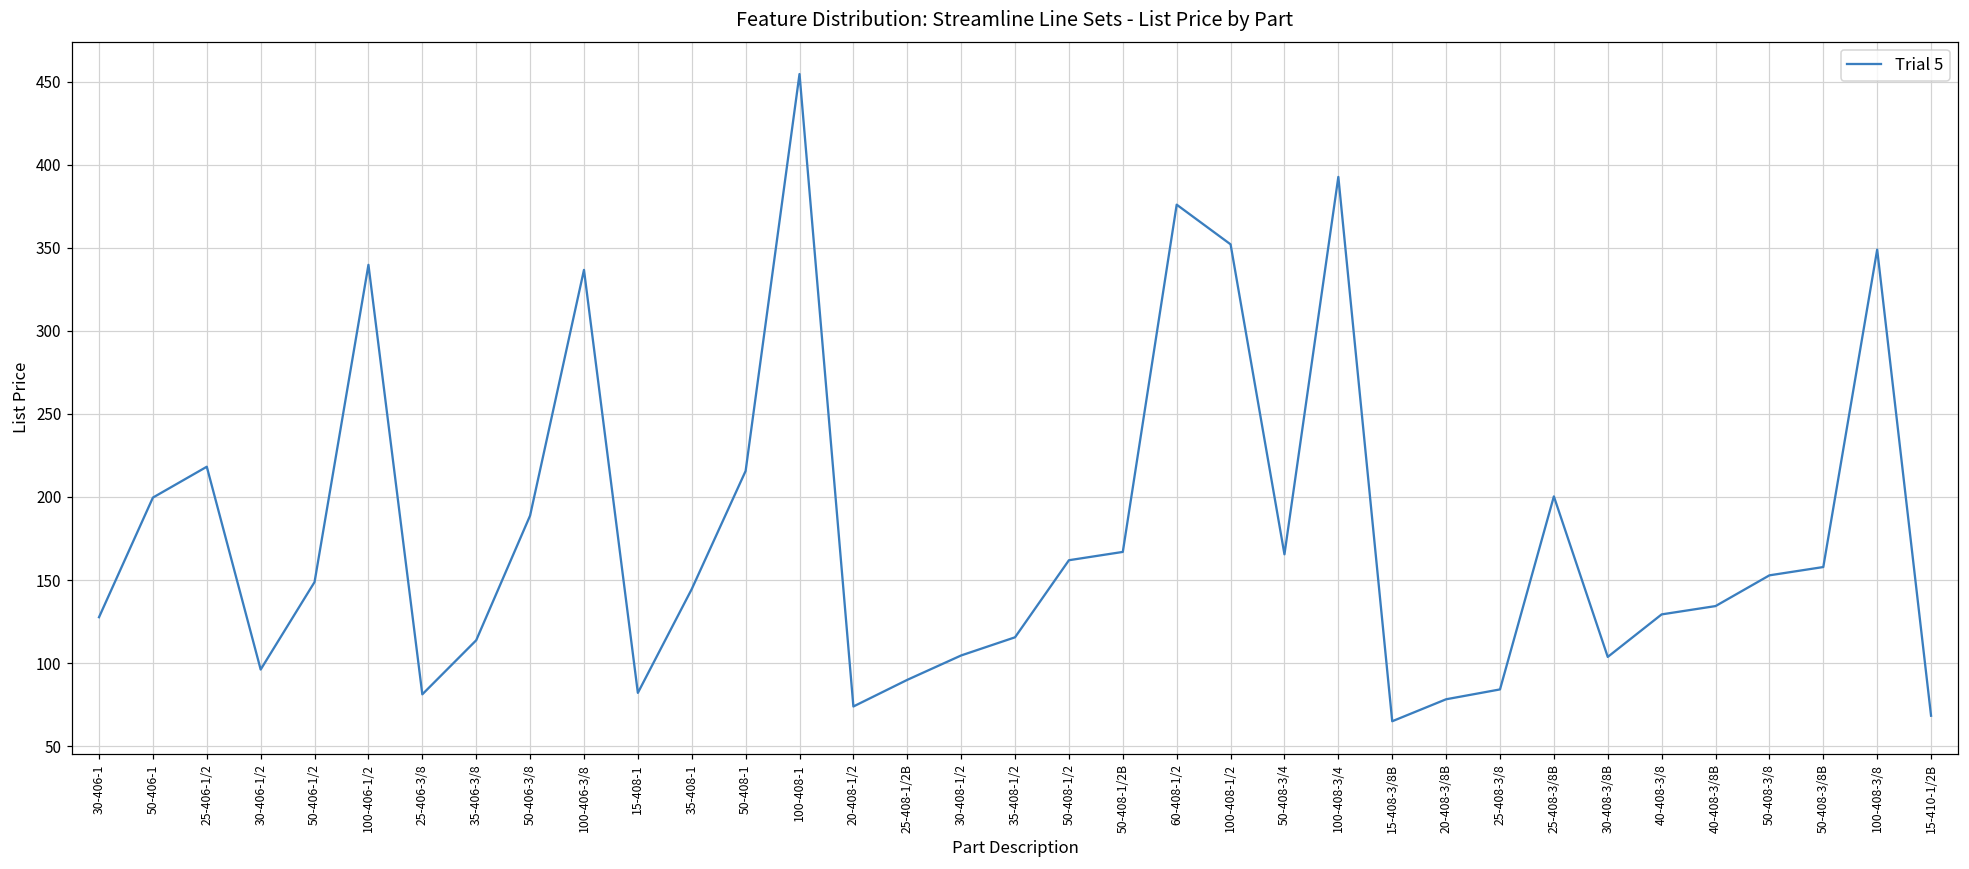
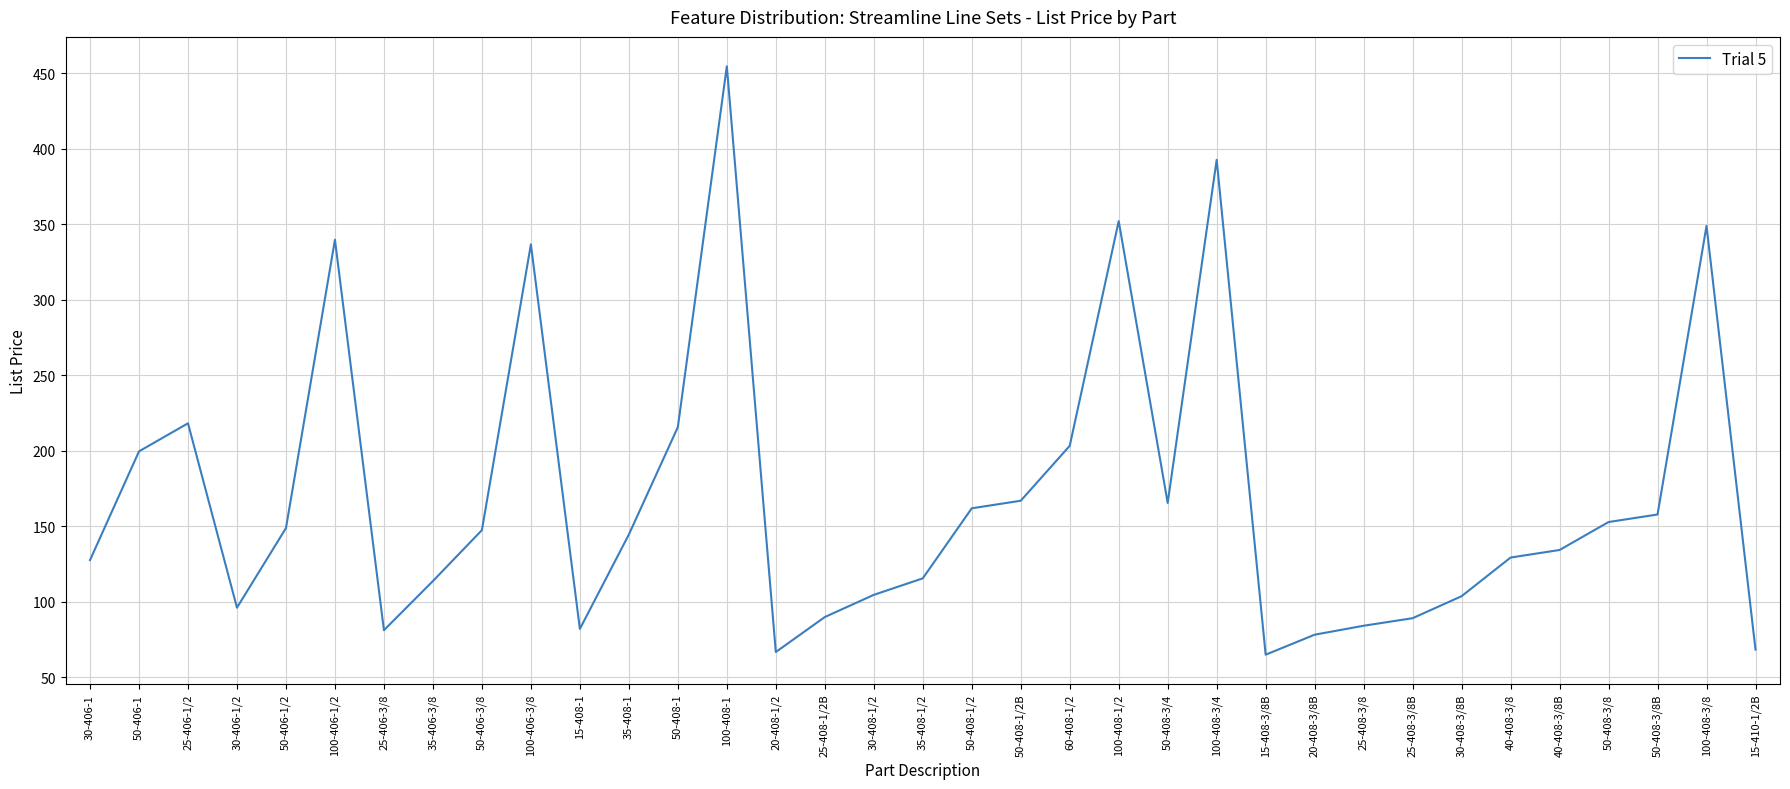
  {
    "30-406-1": 128,
    "50-406-1": 200,
    "25-406-1/2": 218,
    "30-406-1/2": 96,
    "50-406-1/2": 149,
    "100-406-1/2": 340,
    "25-406-3/8": 81,
    "35-406-3/8": 114,
-   "50-406-3/8": 189,
+   "50-406-3/8": 147,
    "100-406-3/8": 337,
    "15-408-1": 82,
    "35-408-1": 145,
    "50-408-1": 216,
    "100-408-1": 455,
-   "20-408-1/2": 74,
+   "20-408-1/2": 67,
    "25-408-1/2B": 90,
    "30-408-1/2": 105,
    "35-408-1/2": 116,
    "50-408-1/2": 162,
    "50-408-1/2B": 167,
-   "60-408-1/2": 376,
+   "60-408-1/2": 203,
    "100-408-1/2": 352,
    "50-408-3/4": 165,
    "100-408-3/4": 393,
    "15-408-3/8B": 65,
    "20-408-3/8B": 78,
    "25-408-3/8": 84,
-   "25-408-3/8B": 200,
+   "25-408-3/8B": 89,
    "30-408-3/8B": 104,
    "40-408-3/8": 129,
    "40-408-3/8B": 134,
    "50-408-3/8": 153,
    "50-408-3/8B": 158,
    "100-408-3/8": 349,
    "15-410-1/2B": 68
  }
